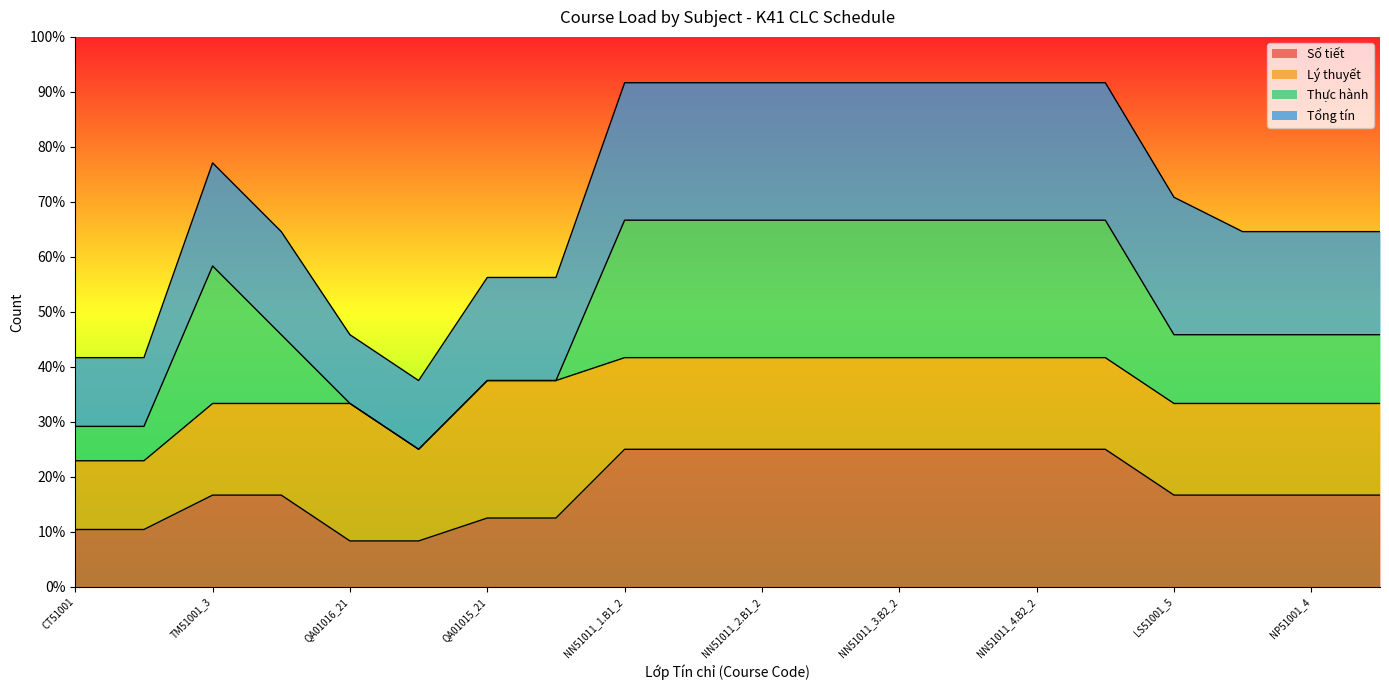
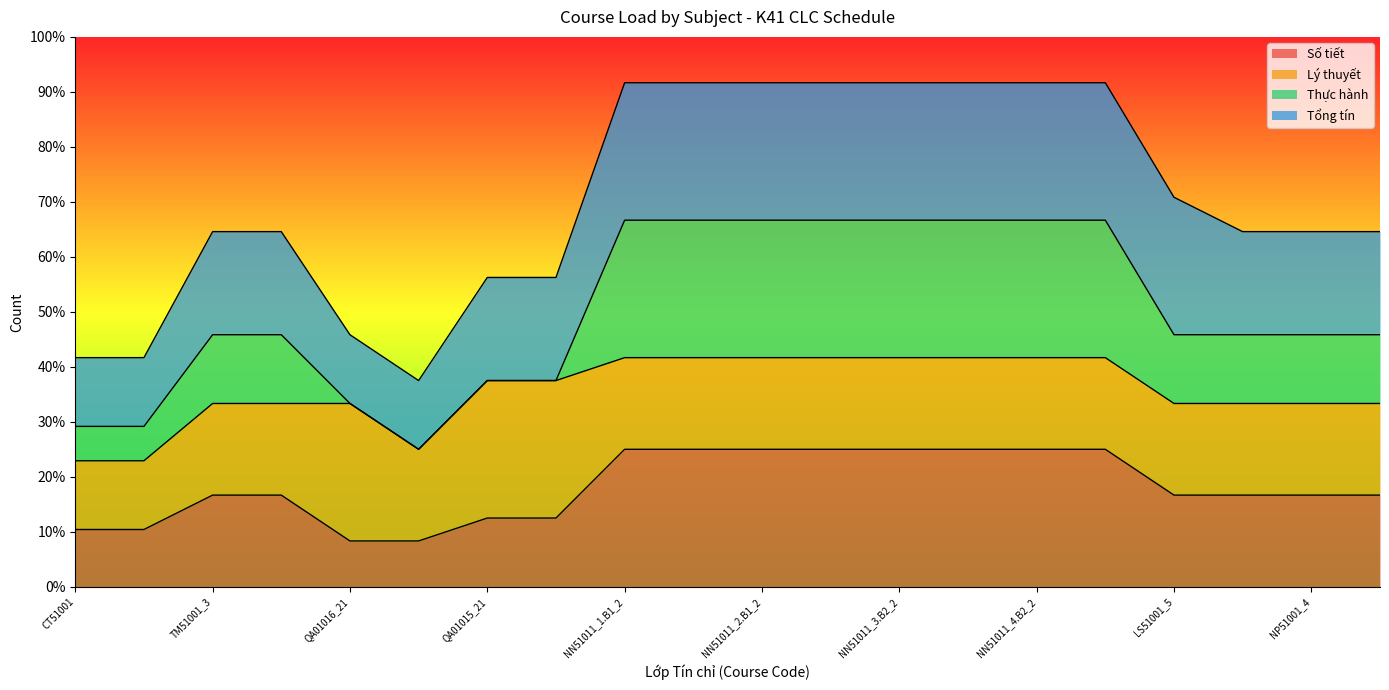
  {
    "Số tiết": {
      "CT51001": "10%",
      "TM51001_3": "17%",
      "QA01016_21": "8%",
      "QA01015_21": "13%",
      "NN51011_1.B1_2": "25%",
      "NN51011_2.B1_2": "25%",
      "NN51011_3.B2_2": "25%",
      "NN51011_4.B2_2": "25%",
      "LS51001_5": "17%",
      "NP51001_4": "17%"
    },
    "Lý thuyết": {
      "CT51001": "13%",
      "TM51001_3": "17%",
      "NN51011_1.B1_2": "17%",
      "NN51011_2.B1_2": "17%",
      "NN51011_3.B2_2": "17%",
      "NN51011_4.B2_2": "17%",
      "LS51001_5": "17%",
      "NP51001_4": "17%"
    },
    "Thực hành": {
      "CT51001": "6%",
-     "TM51001_3": "25%",
+     "TM51001_3": "13%",
      "NN51011_1.B1_2": "25%",
      "NN51011_2.B1_2": "25%",
      "NN51011_3.B2_2": "25%",
      "NN51011_4.B2_2": "25%",
      "LS51001_5": "13%",
      "NP51001_4": "13%"
    },
    "Tổng tín": {
      "CT51001": "13%",
      "TM51001_3": "19%",
      "QA01016_21": "13%",
      "QA01015_21": "19%",
      "NN51011_1.B1_2": "25%",
      "NN51011_2.B1_2": "25%",
      "NN51011_3.B2_2": "25%",
      "NN51011_4.B2_2": "25%",
      "LS51001_5": "25%",
      "NP51001_4": "19%"
    }
  }
